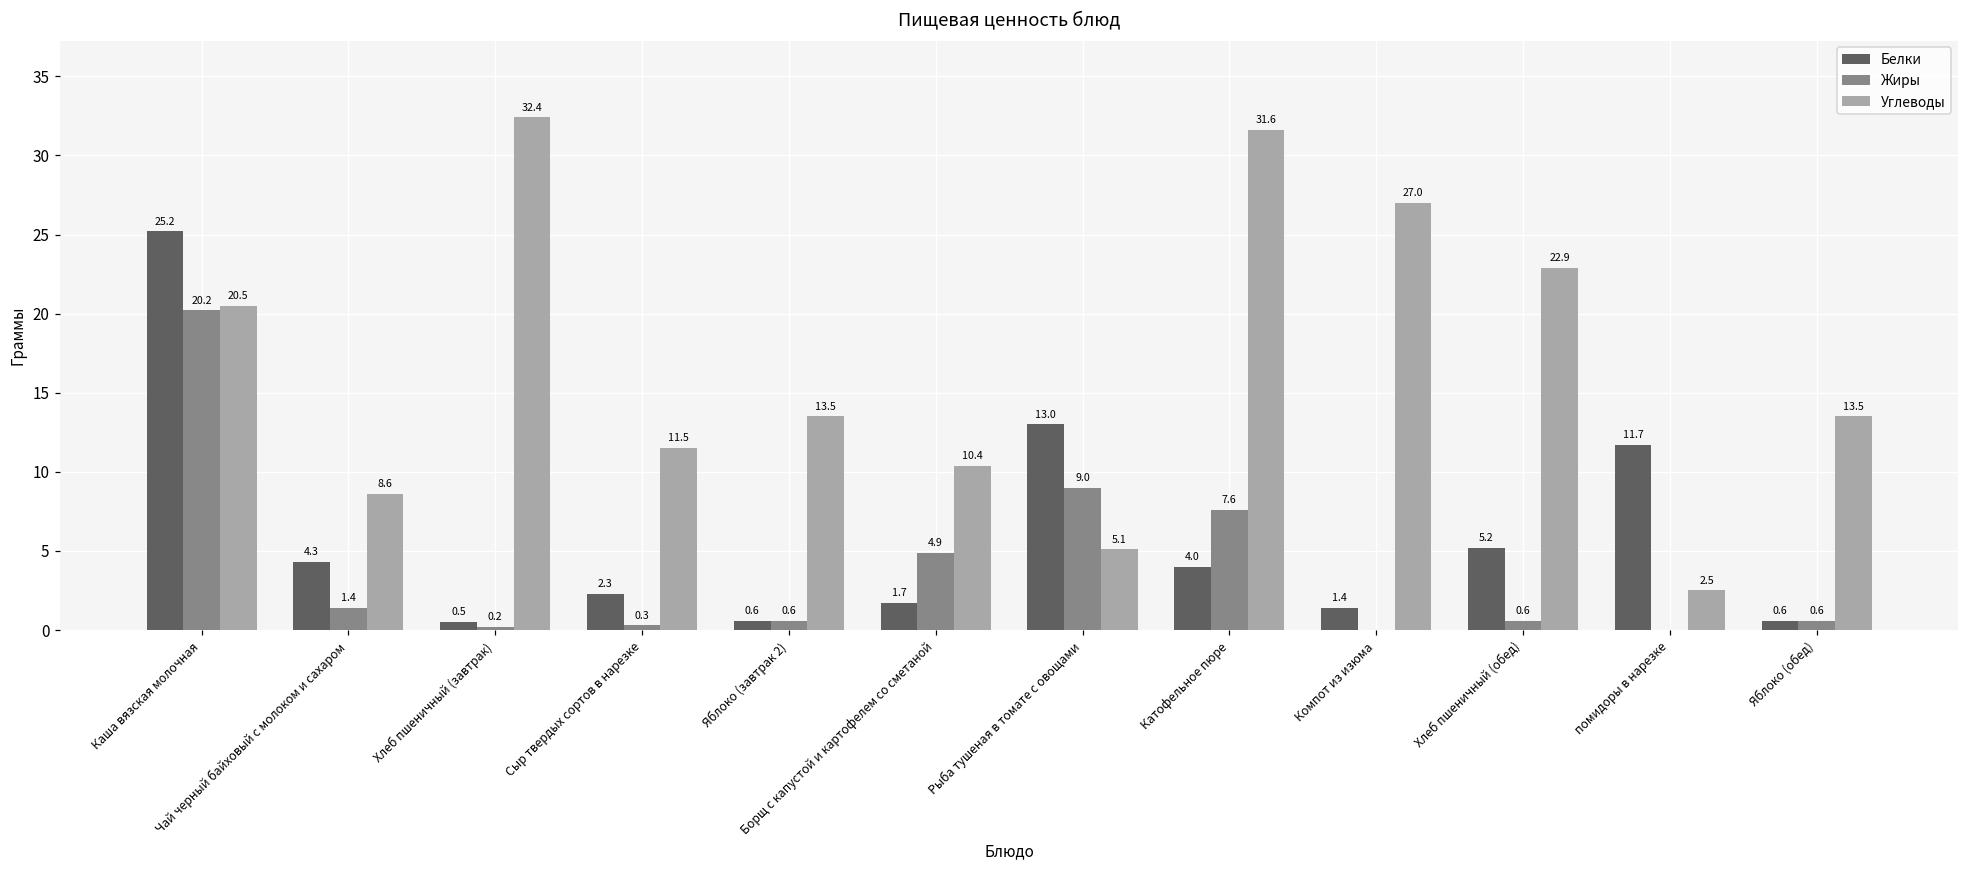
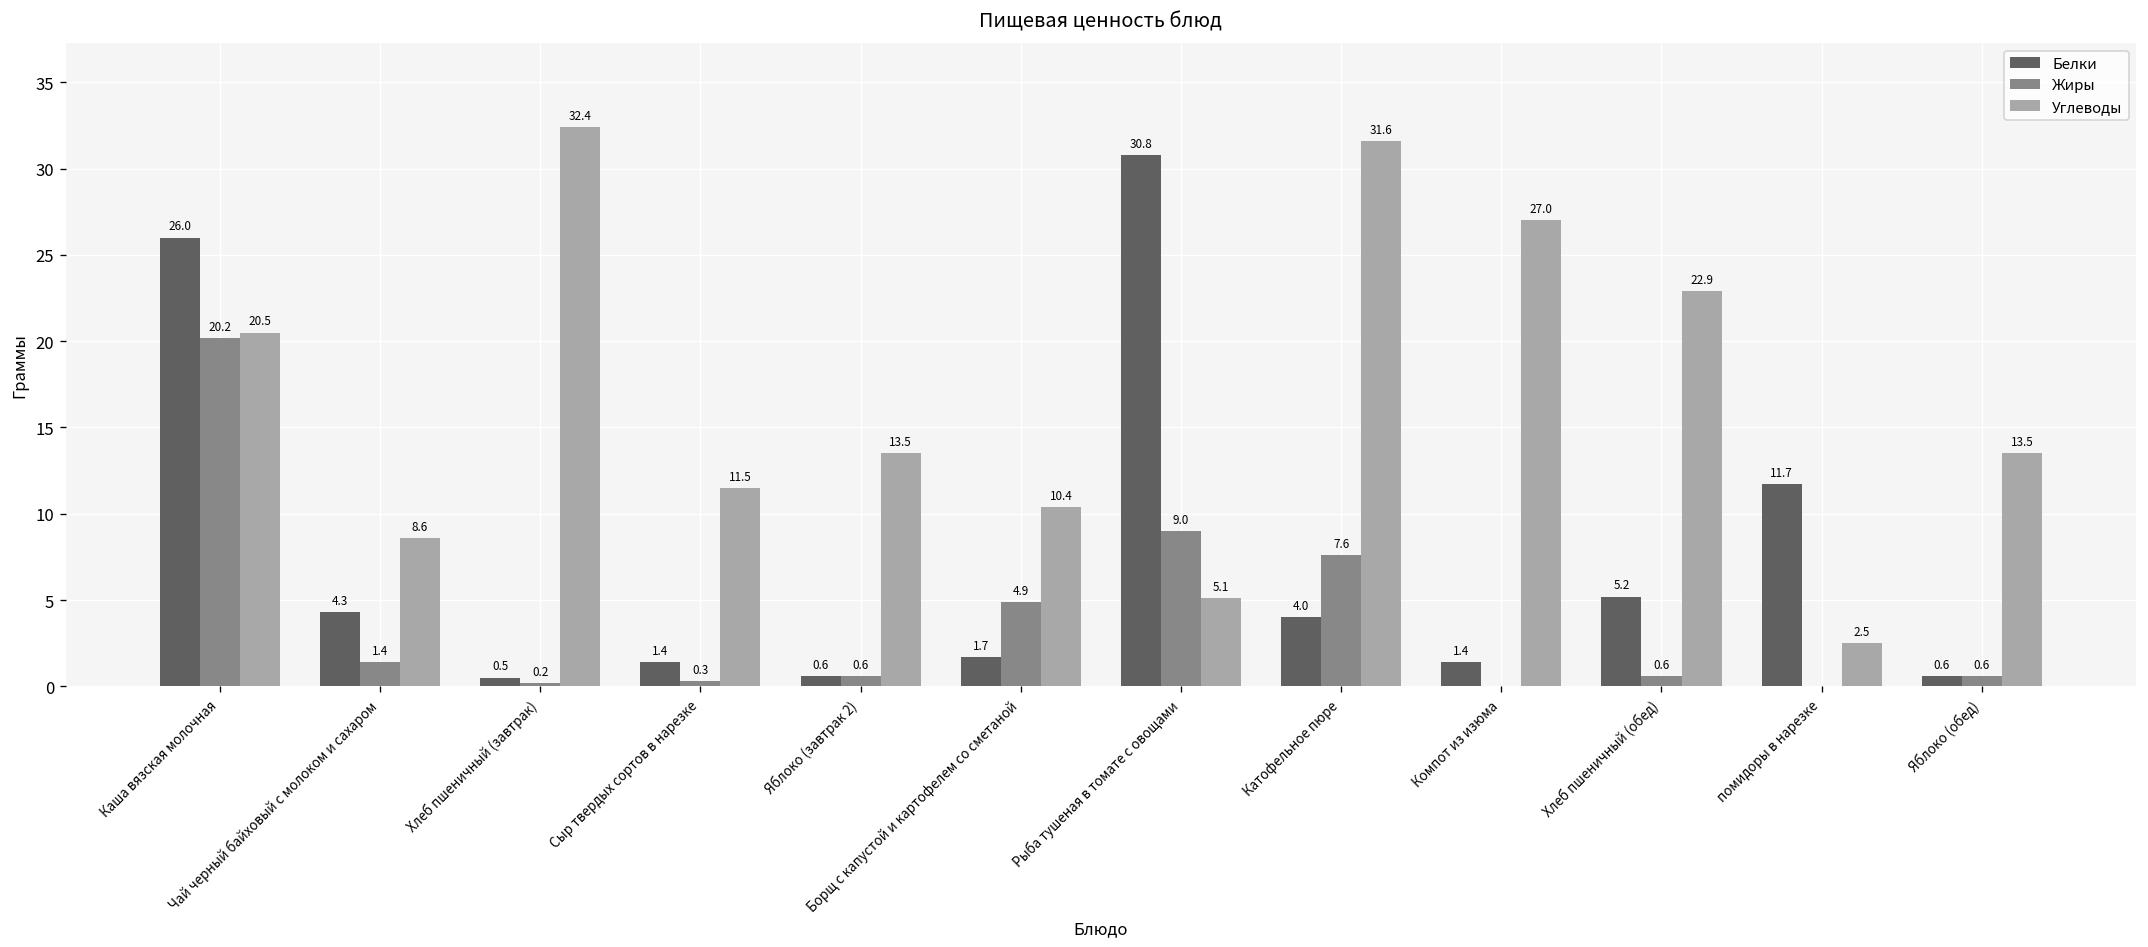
  {
    "Белки": {
-     "Каша вязская молочная": 25.2,
+     "Каша вязская молочная": 26.0,
      "Чай черный байховый с молоком и сахаром": 4.3,
      "Хлеб пшеничный (завтрак)": 0.5,
-     "Сыр твердых сортов в нарезке": 2.3,
+     "Сыр твердых сортов в нарезке": 1.4,
      "Яблоко (завтрак 2)": 0.6,
      "Борщ с капустой и картофелем со сметаной": 1.7,
-     "Рыба тушеная в томате с овощами": 13.0,
+     "Рыба тушеная в томате с овощами": 30.8,
      "Катофельное пюре": 4.0,
      "Компот из изюма": 1.4,
      "Хлеб пшеничный (обед)": 5.2,
      "помидоры в нарезке": 11.7,
      "Яблоко (обед)": 0.6
    }
  }
